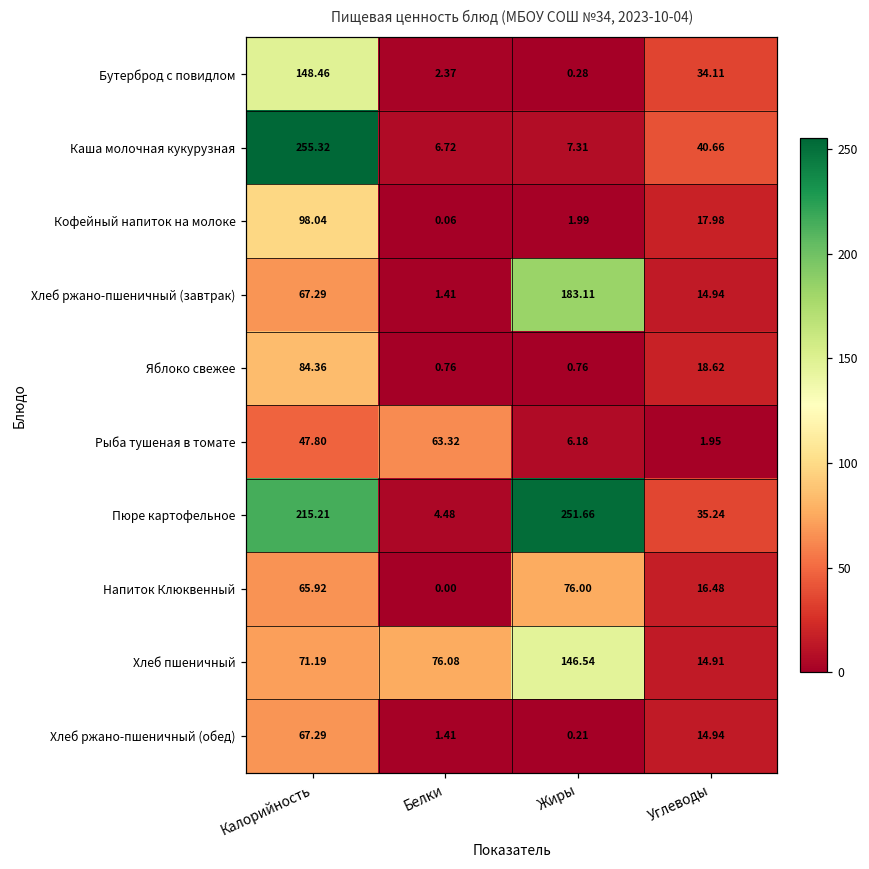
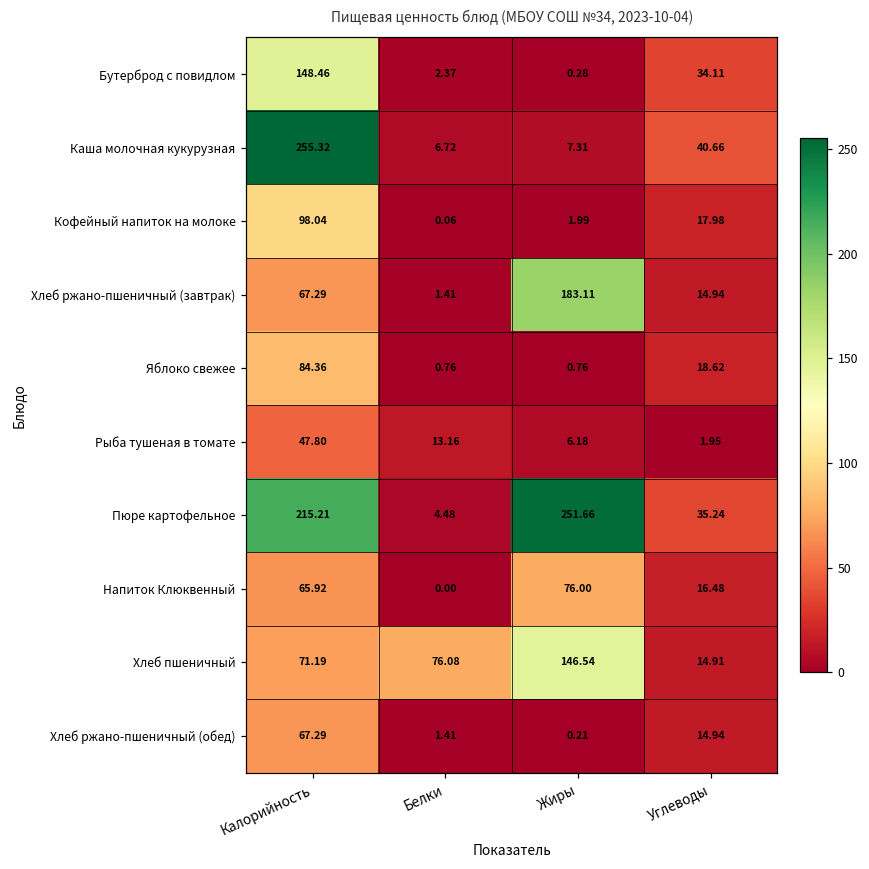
  {
    "Бутерброд с повидлом": {
      "Калорийность": 148.46,
      "Белки": 2.37,
      "Жиры": 0.28,
      "Углеводы": 34.11
    },
    "Каша молочная кукурузная": {
      "Калорийность": 255.32,
      "Белки": 6.72,
      "Жиры": 7.31,
      "Углеводы": 40.66
    },
    "Кофейный напиток на молоке": {
      "Калорийность": 98.04,
      "Белки": 0.06,
      "Жиры": 1.99,
      "Углеводы": 17.98
    },
    "Хлеб ржано-пшеничный (завтрак)": {
      "Калорийность": 67.29,
      "Белки": 1.41,
      "Жиры": 183.11,
      "Углеводы": 14.94
    },
    "Яблоко свежее": {
      "Калорийность": 84.36,
      "Белки": 0.76,
      "Жиры": 0.76,
      "Углеводы": 18.62
    },
    "Рыба тушеная в томате": {
      "Калорийность": 47.80,
-     "Белки": 63.32,
+     "Белки": 13.16,
      "Жиры": 6.18,
      "Углеводы": 1.95
    },
    "Пюре картофельное": {
      "Калорийность": 215.21,
      "Белки": 4.48,
      "Жиры": 251.66,
      "Углеводы": 35.24
    },
    "Напиток Клюквенный": {
      "Калорийность": 65.92,
      "Белки": 0.00,
      "Жиры": 76.00,
      "Углеводы": 16.48
    },
    "Хлеб пшеничный": {
      "Калорийность": 71.19,
      "Белки": 76.08,
      "Жиры": 146.54,
      "Углеводы": 14.91
    },
    "Хлеб ржано-пшеничный (обед)": {
      "Калорийность": 67.29,
      "Белки": 1.41,
      "Жиры": 0.21,
      "Углеводы": 14.94
    }
  }
